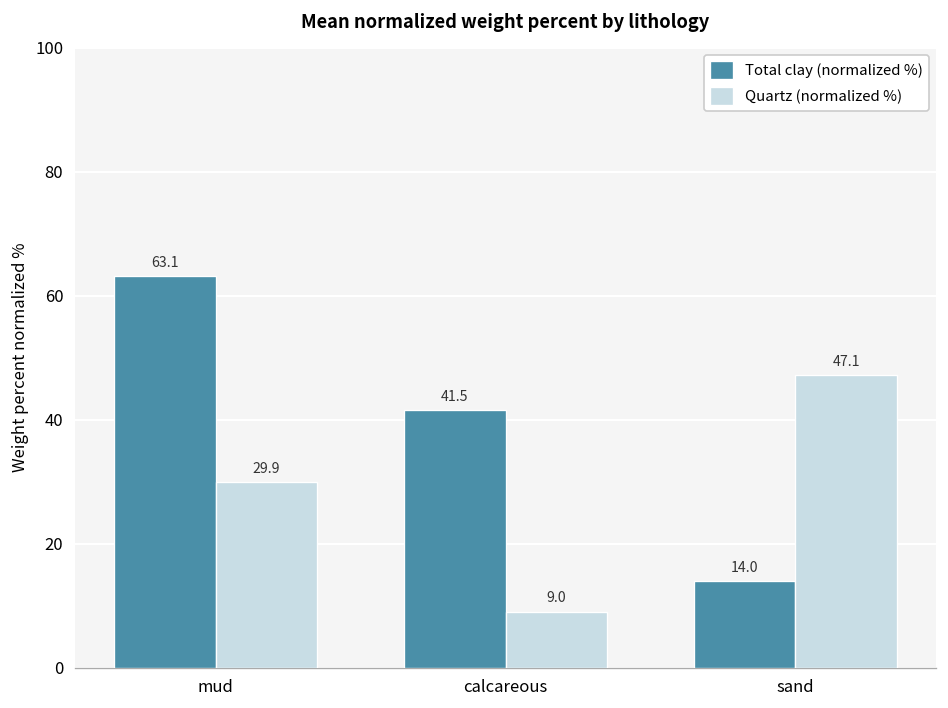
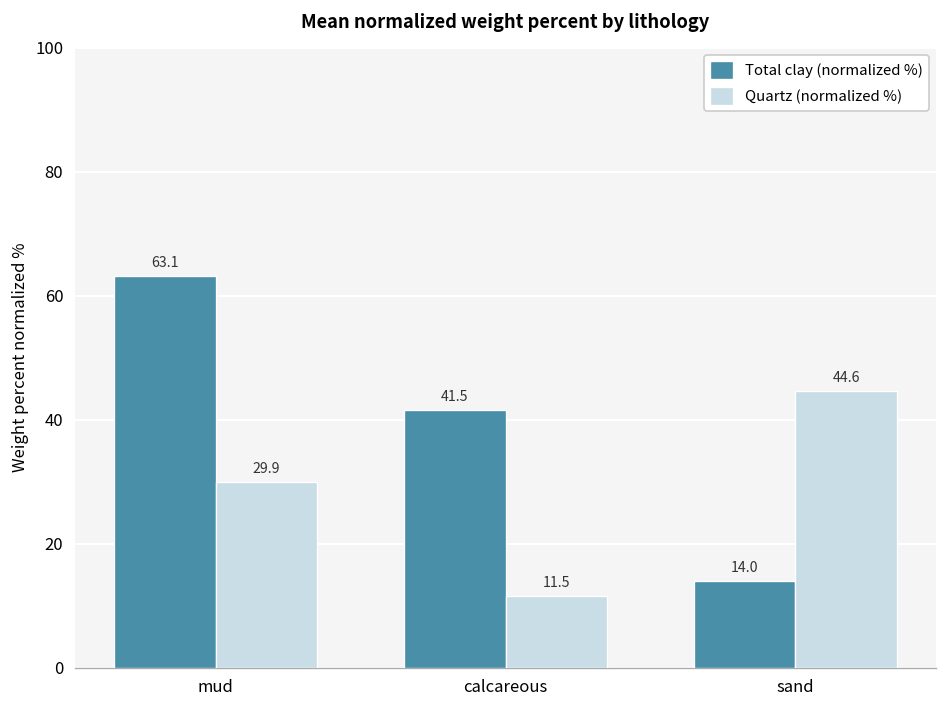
  {
    "Total clay (normalized %)": {
      "mud": 63.1,
      "calcareous": 41.5,
      "sand": 14.0
    },
    "Quartz (normalized %)": {
      "mud": 29.9,
-     "calcareous": 9.0,
-     "sand": 47.1
+     "calcareous": 11.5,
+     "sand": 44.6
    }
  }
